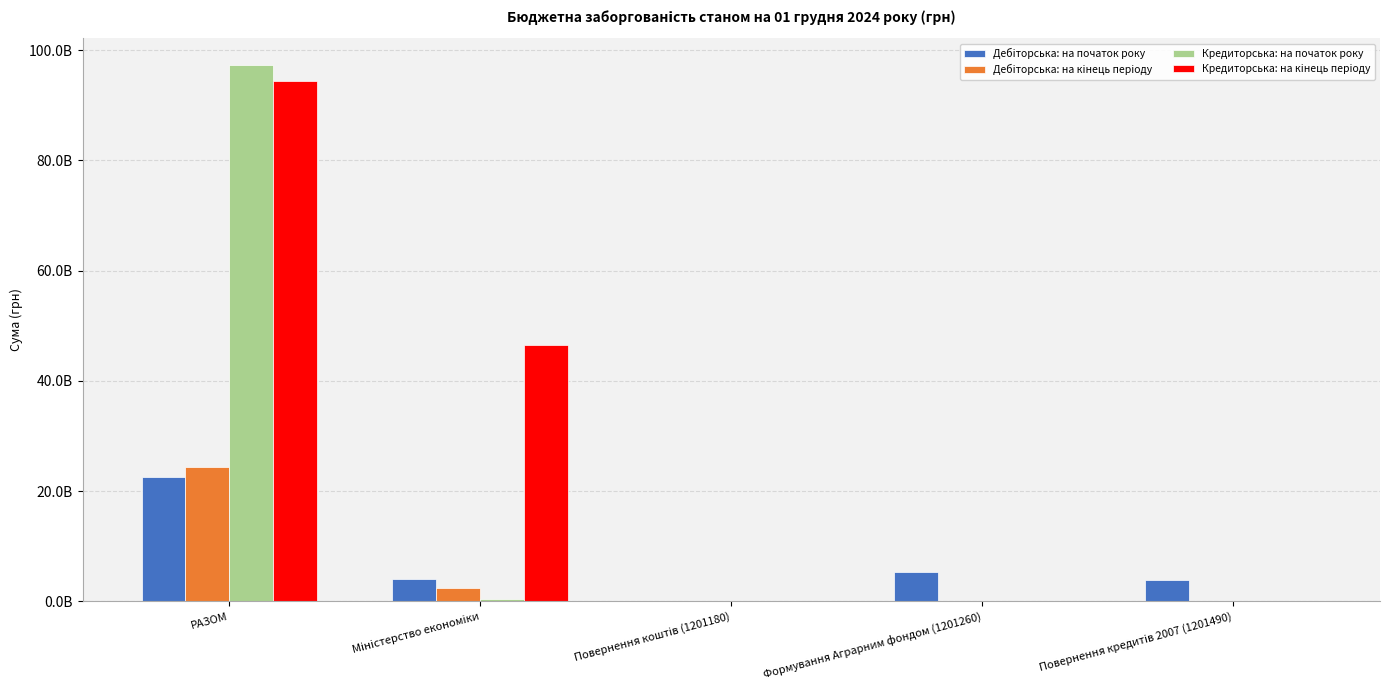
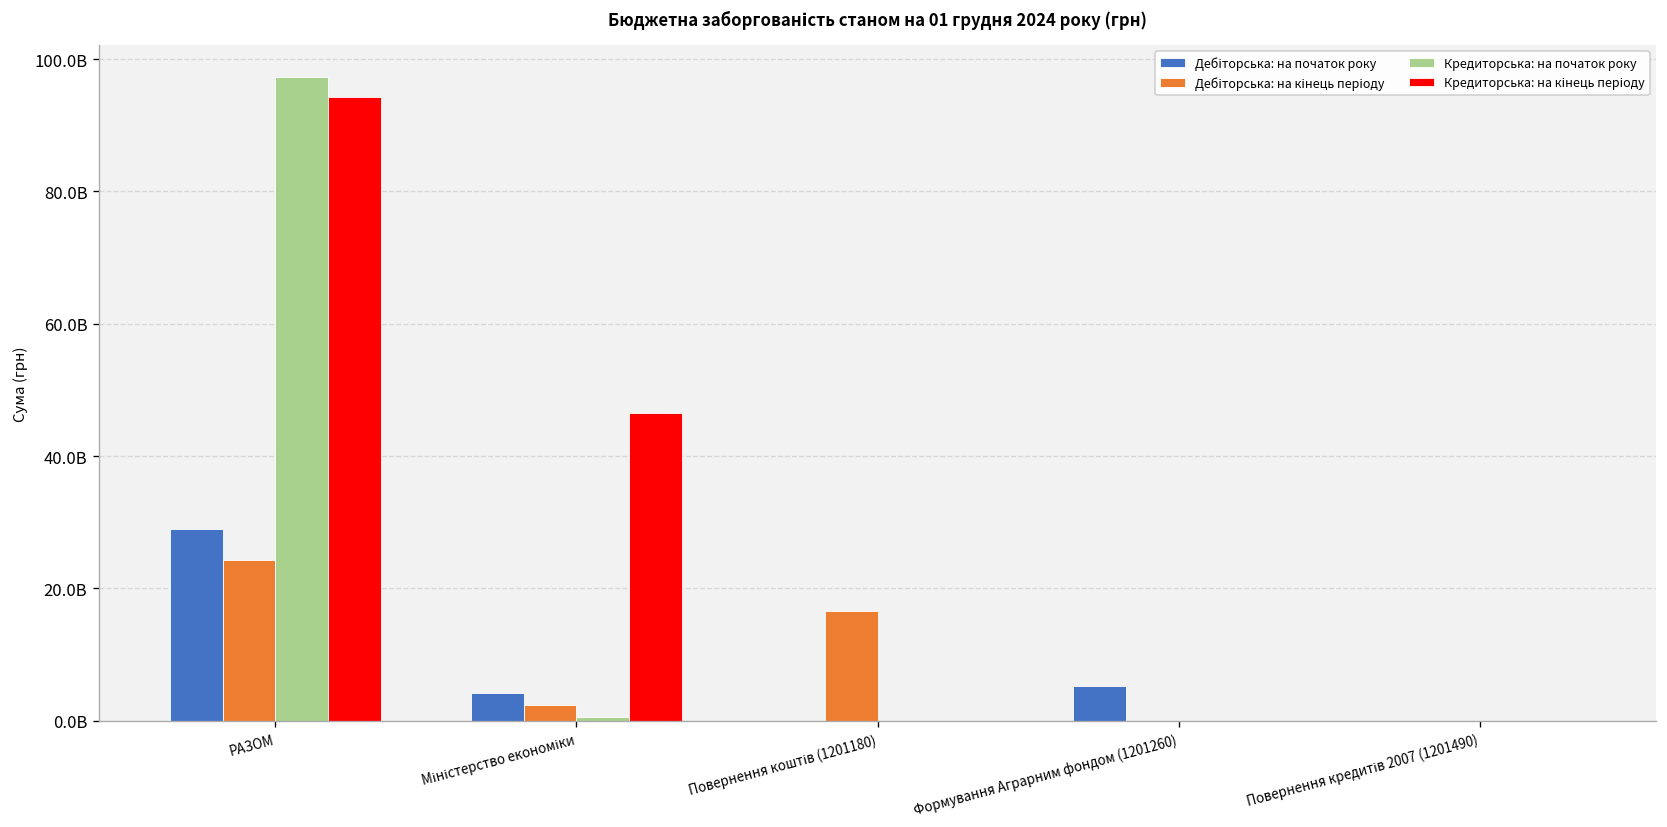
  {
    "Дебіторська: на початок року": {
-     "РАЗОМ": 23000000000,
+     "РАЗОМ": 29000000000,
      "Міністерство економіки": 4000000000,
      "Формування Аграрним фондом (1201260)": 5000000000,
-     "Повернення кредитів 2007 (1201490)": 4000000000
+     "Повернення кредитів 2007 (1201490)": 0
    },
    "Дебіторська: на кінець періоду": {
      "РАЗОМ": 24000000000,
      "Міністерство економіки": 2000000000,
-     "Повернення коштів (1201180)": 0,
+     "Повернення коштів (1201180)": 17000000000,
      "Формування Аграрним фондом (1201260)": 0
    },
    "Кредиторська: на початок року": {
      "РАЗОМ": 97000000000,
      "Міністерство економіки": 0
    },
    "Кредиторська: на кінець періоду": {
      "РАЗОМ": 94000000000,
      "Міністерство економіки": 47000000000
    }
  }
